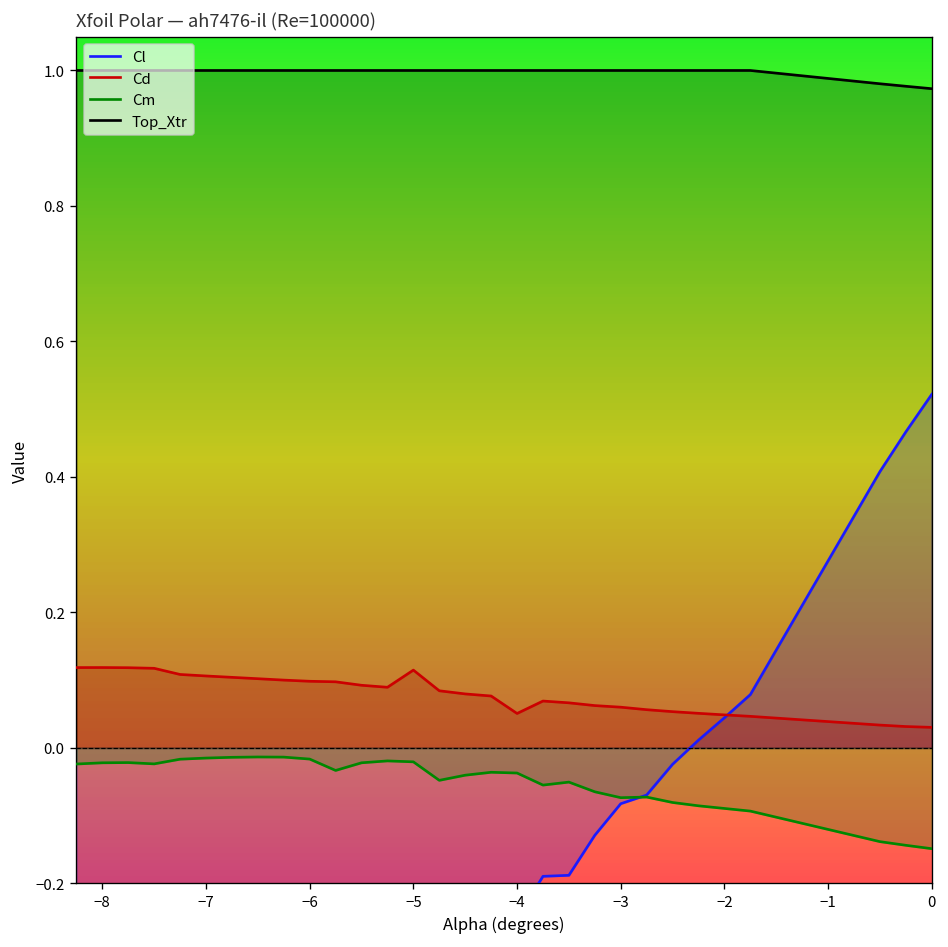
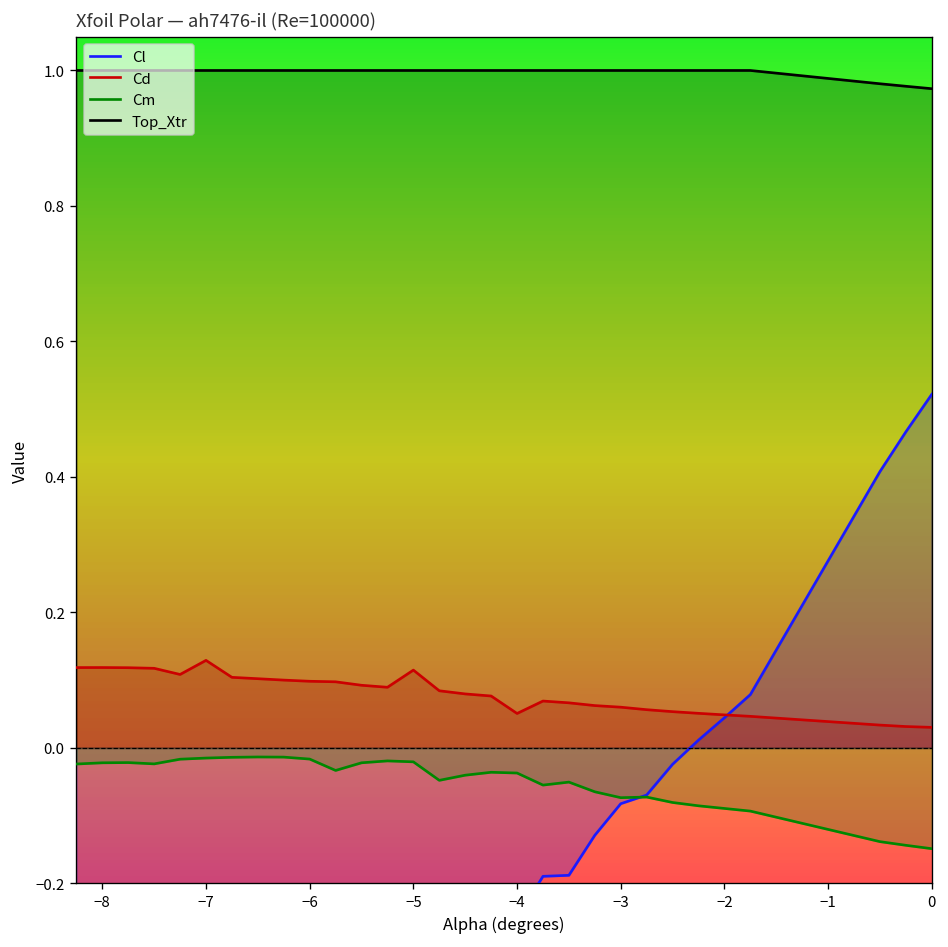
  {
    "Cd": {
      "−8": 0.12,
-     "−7": 0.11,
+     "−7": 0.13,
      "−6": 0.10,
      "−5": 0.11,
      "−4": 0.05,
      "−3": 0.06,
      "0": 0.03
    }
  }
